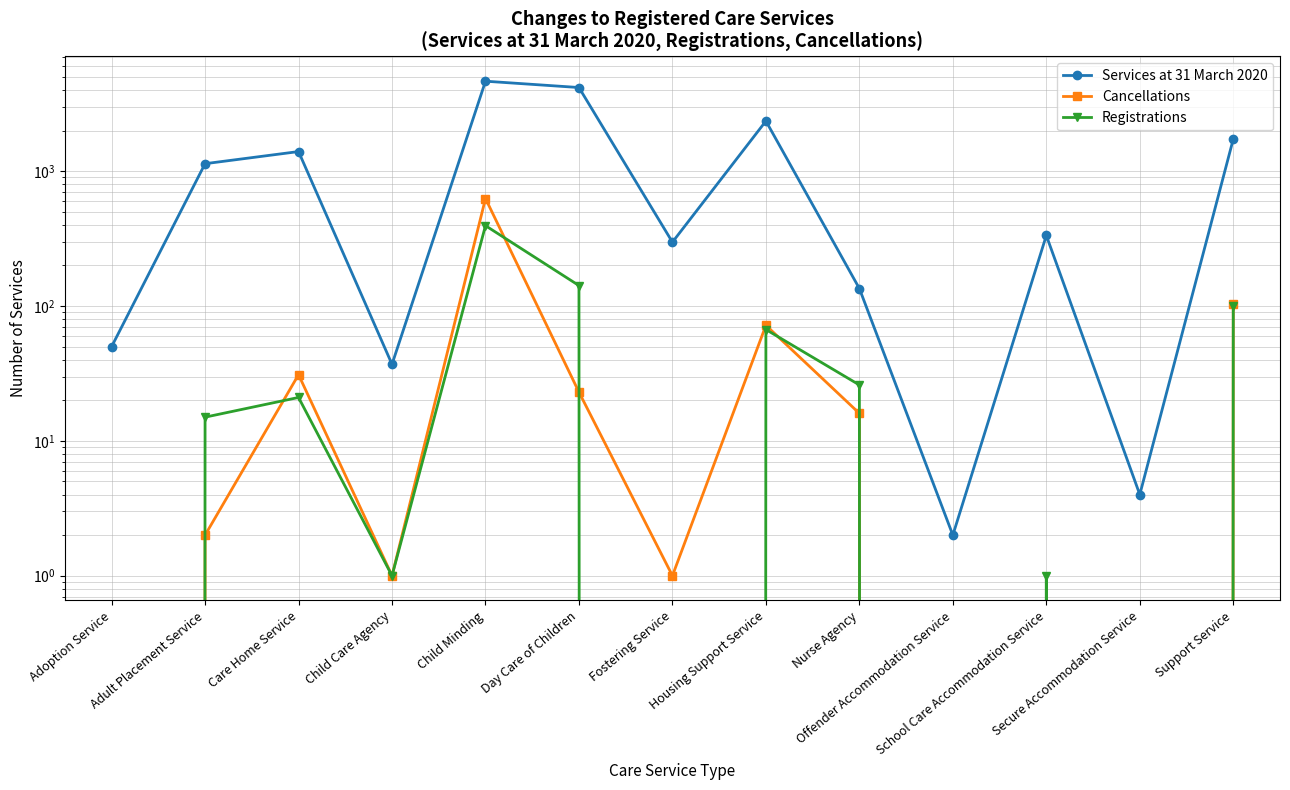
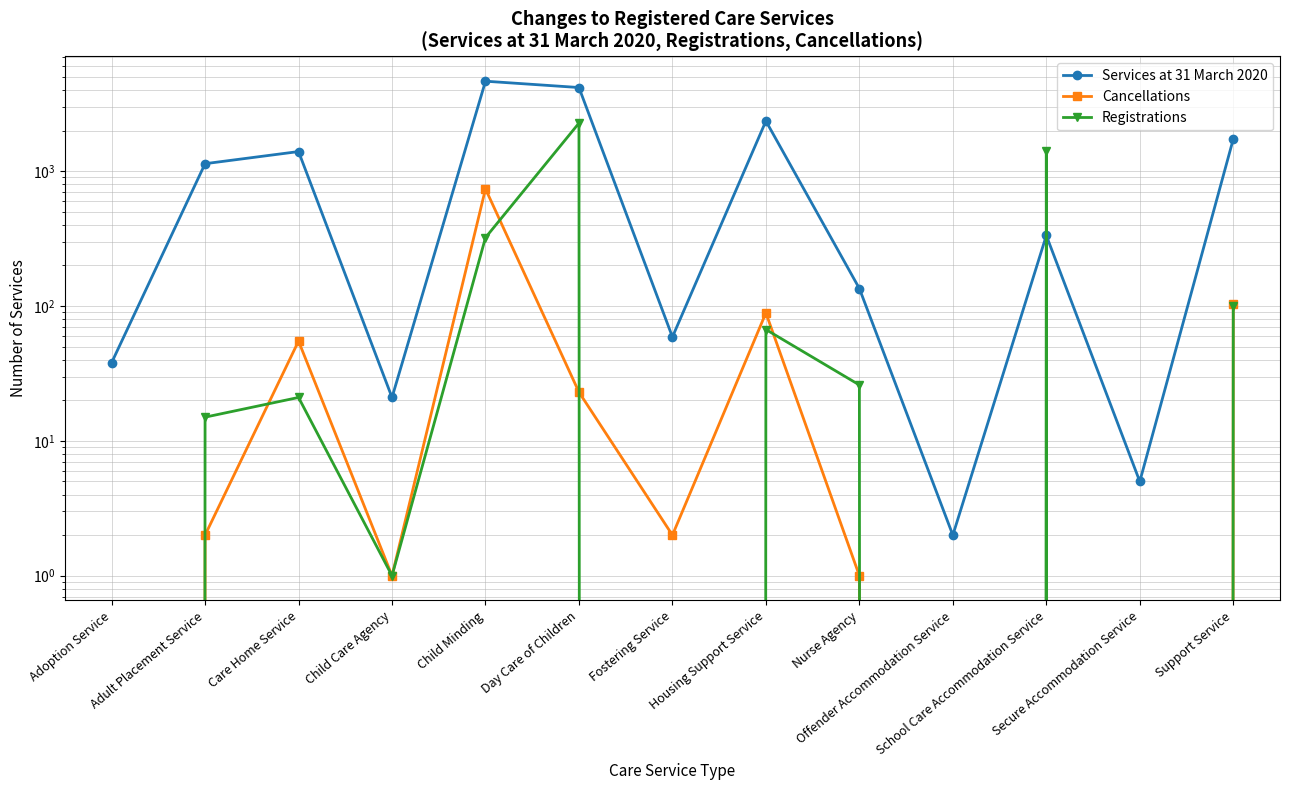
  {
    "Services at 31 March 2020": {
-     "Adoption Service": 50,
+     "Adoption Service": 38,
      "Adult Placement Service": 1100,
      "Care Home Service": 1400,
-     "Child Care Agency": 37,
+     "Child Care Agency": 21,
      "Child Minding": 4700,
      "Day Care of Children": 4200,
-     "Fostering Service": 300,
+     "Fostering Service": 60,
      "Housing Support Service": 2400,
      "Nurse Agency": 140,
      "Offender Accommodation Service": 2,
      "School Care Accommodation Service": 330,
-     "Secure Accommodation Service": 4,
+     "Secure Accommodation Service": 5,
      "Support Service": 1700
    },
    "Cancellations": {
      "Adult Placement Service": 2,
-     "Care Home Service": 31,
-     "Child Minding": 600,
+     "Care Home Service": 55,
+     "Child Minding": 700,
      "Day Care of Children": 23,
-     "Fostering Service": 1,
-     "Housing Support Service": 70,
-     "Nurse Agency": 16
+     "Fostering Service": 2,
+     "Housing Support Service": 90,
+     "Nurse Agency": 1
    },
    "Registrations": {
      "Adult Placement Service": 15,
      "Care Home Service": 21,
-     "Child Minding": 400,
-     "Day Care of Children": 140,
+     "Child Minding": 320,
+     "Day Care of Children": 2300,
      "Housing Support Service": 70,
      "Nurse Agency": 26,
-     "School Care Accommodation Service": 1
+     "School Care Accommodation Service": 1400
    }
  }
